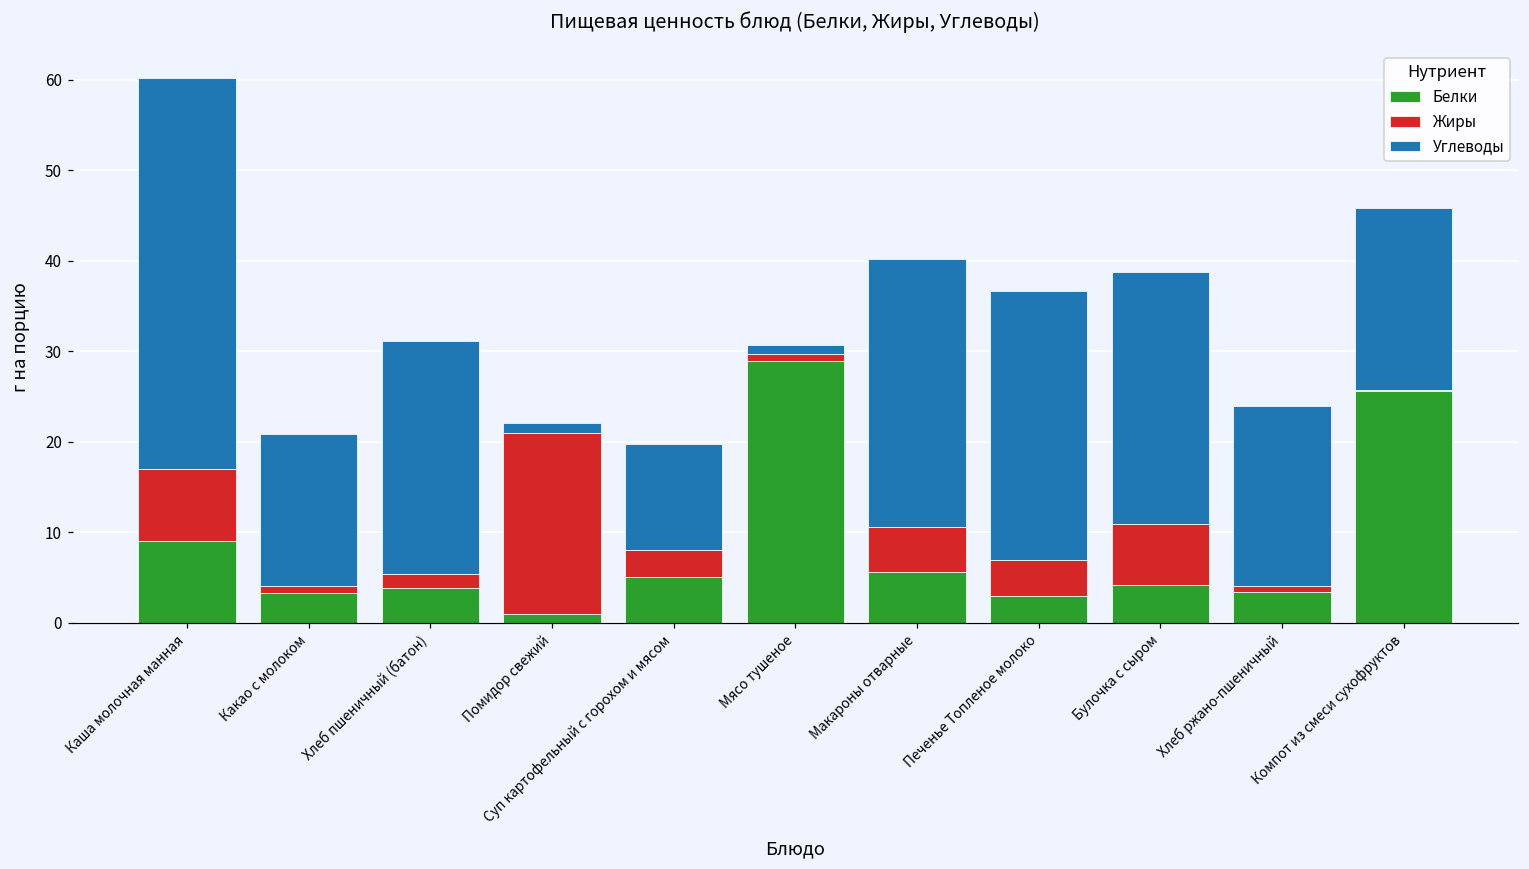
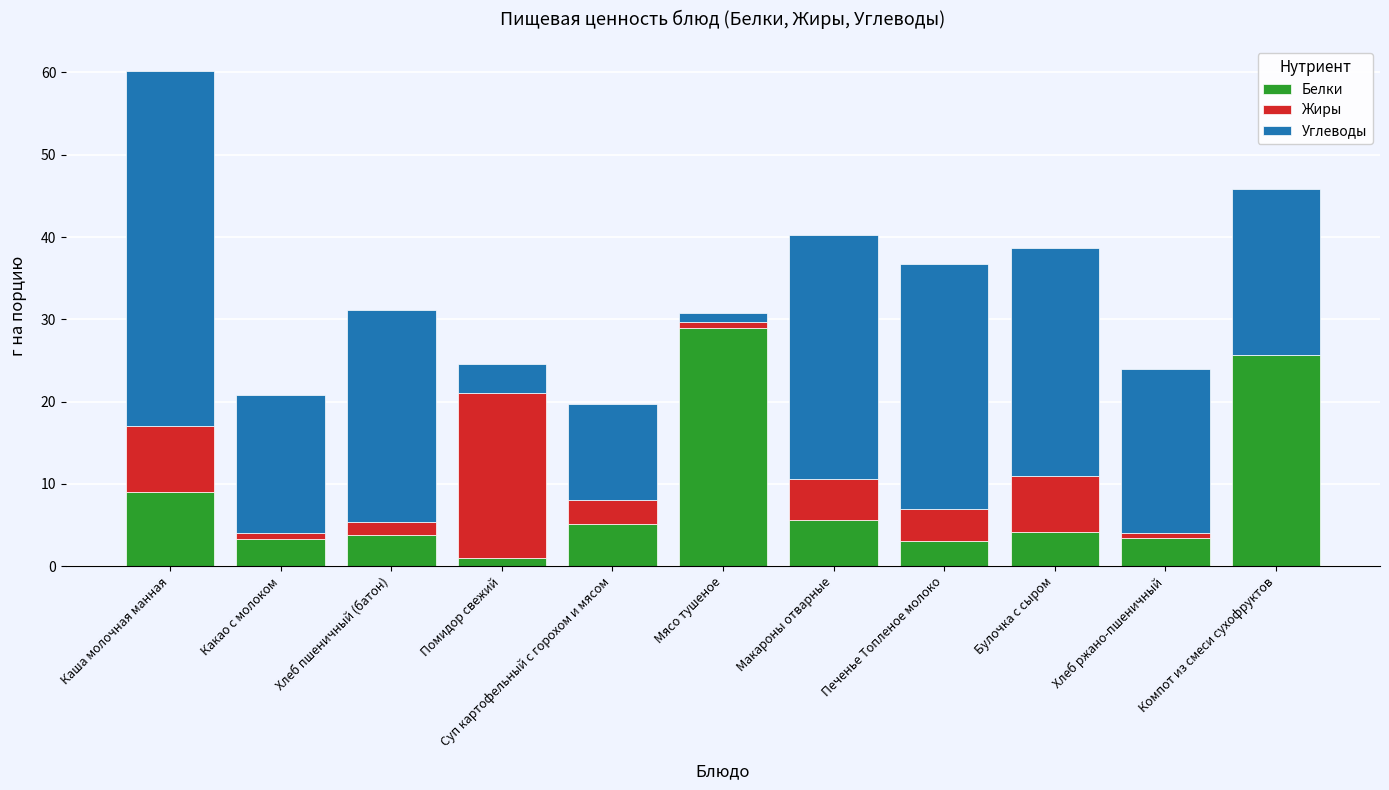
  {
    "Белки": {
      "Каша молочная манная": 9,
      "Какао с молоком": 3,
      "Хлеб пшеничный (батон)": 4,
      "Помидор свежий": 1,
      "Суп картофельный с горохом и мясом": 5,
      "Мясо тушеное": 29,
      "Макароны отварные": 6,
      "Печенье Топленое молоко": 3,
      "Булочка с сыром": 4,
      "Хлеб ржано-пшеничный": 3,
      "Компот из смеси сухофруктов": 26
    },
    "Жиры": {
      "Каша молочная манная": 8,
      "Какао с молоком": 1,
      "Хлеб пшеничный (батон)": 2,
      "Помидор свежий": 20,
      "Суп картофельный с горохом и мясом": 3,
      "Мясо тушеное": 1,
      "Макароны отварные": 5,
      "Печенье Топленое молоко": 4,
      "Булочка с сыром": 7,
      "Хлеб ржано-пшеничный": 1
    },
    "Углеводы": {
      "Каша молочная манная": 43,
      "Какао с молоком": 17,
      "Хлеб пшеничный (батон)": 26,
-     "Помидор свежий": 1,
+     "Помидор свежий": 4,
      "Суп картофельный с горохом и мясом": 12,
      "Мясо тушеное": 1,
      "Макароны отварные": 30,
      "Печенье Топленое молоко": 30,
      "Булочка с сыром": 28,
      "Хлеб ржано-пшеничный": 20,
      "Компот из смеси сухофруктов": 20
    }
  }
